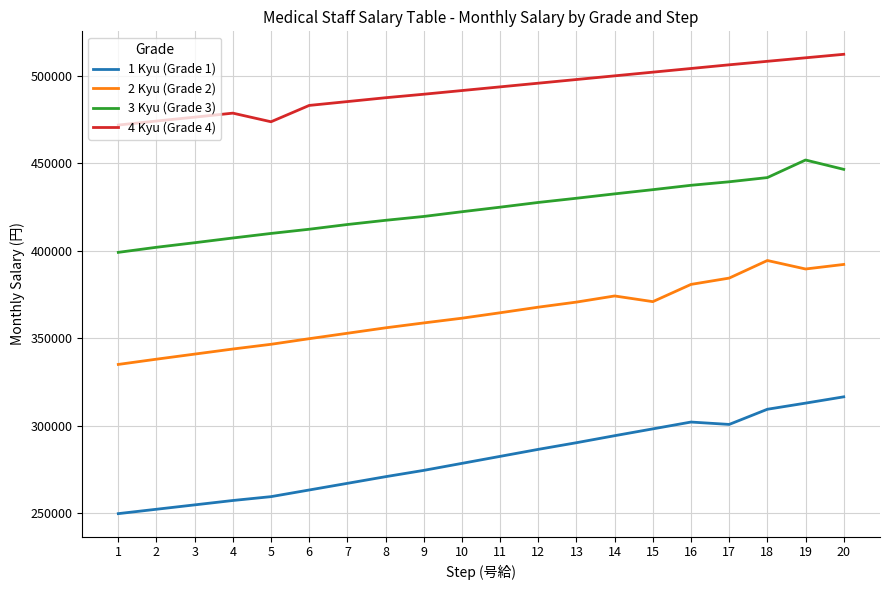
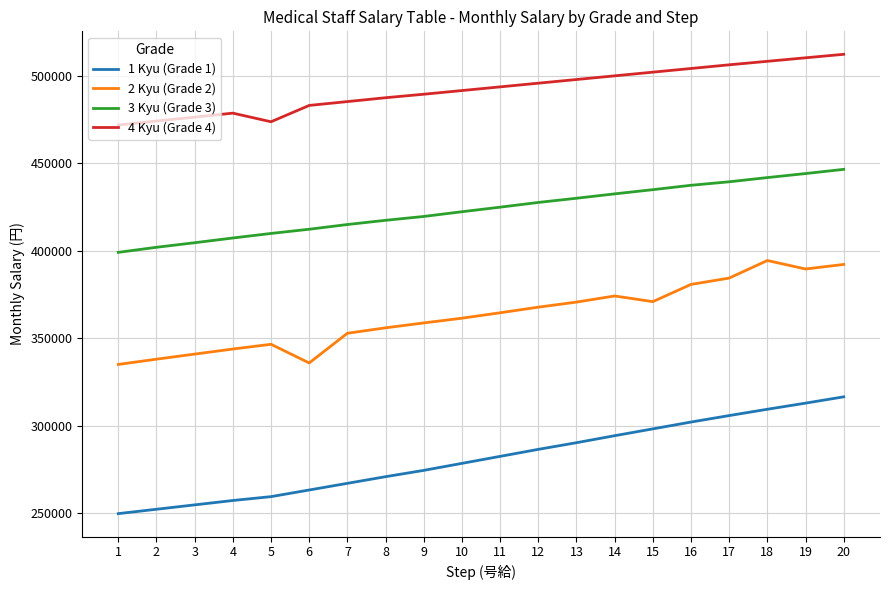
  {
    "1 Kyu (Grade 1)": {
      "1": 250000,
      "2": 252000,
      "3": 255000,
      "4": 257000,
      "5": 260000,
      "6": 263000,
      "7": 267000,
      "8": 271000,
      "9": 275000,
      "10": 279000,
      "11": 283000,
      "12": 287000,
      "13": 290000,
      "14": 294000,
      "15": 298000,
      "16": 302000,
-     "17": 301000,
+     "17": 306000,
      "18": 310000,
      "19": 313000,
      "20": 317000
    },
    "2 Kyu (Grade 2)": {
      "1": 335000,
      "2": 338000,
      "3": 341000,
      "4": 344000,
      "5": 347000,
-     "6": 350000,
+     "6": 336000,
      "7": 353000,
      "8": 356000,
      "9": 359000,
      "10": 362000,
      "11": 365000,
      "12": 368000,
      "13": 371000,
      "14": 374000,
      "15": 371000,
      "16": 381000,
      "17": 384000,
      "18": 394000,
      "19": 390000,
      "20": 392000
    },
    "3 Kyu (Grade 3)": {
      "1": 399000,
      "2": 402000,
      "3": 405000,
      "4": 407000,
      "5": 410000,
      "6": 412000,
      "7": 415000,
      "8": 417000,
      "9": 420000,
      "10": 422000,
      "11": 425000,
      "12": 428000,
      "13": 430000,
      "14": 433000,
      "15": 435000,
      "16": 437000,
      "17": 439000,
      "18": 442000,
-     "19": 452000,
+     "19": 444000,
      "20": 447000
    },
    "4 Kyu (Grade 4)": {
      "4": 479000,
      "5": 474000,
      "6": 483000,
      "7": 485000,
      "8": 487000,
      "9": 489000,
      "10": 492000,
      "11": 494000,
      "12": 496000,
      "13": 498000,
      "14": 500000,
      "15": 502000,
      "16": 504000,
      "17": 506000,
      "18": 508000,
      "19": 510000,
      "20": 512000
    }
  }
